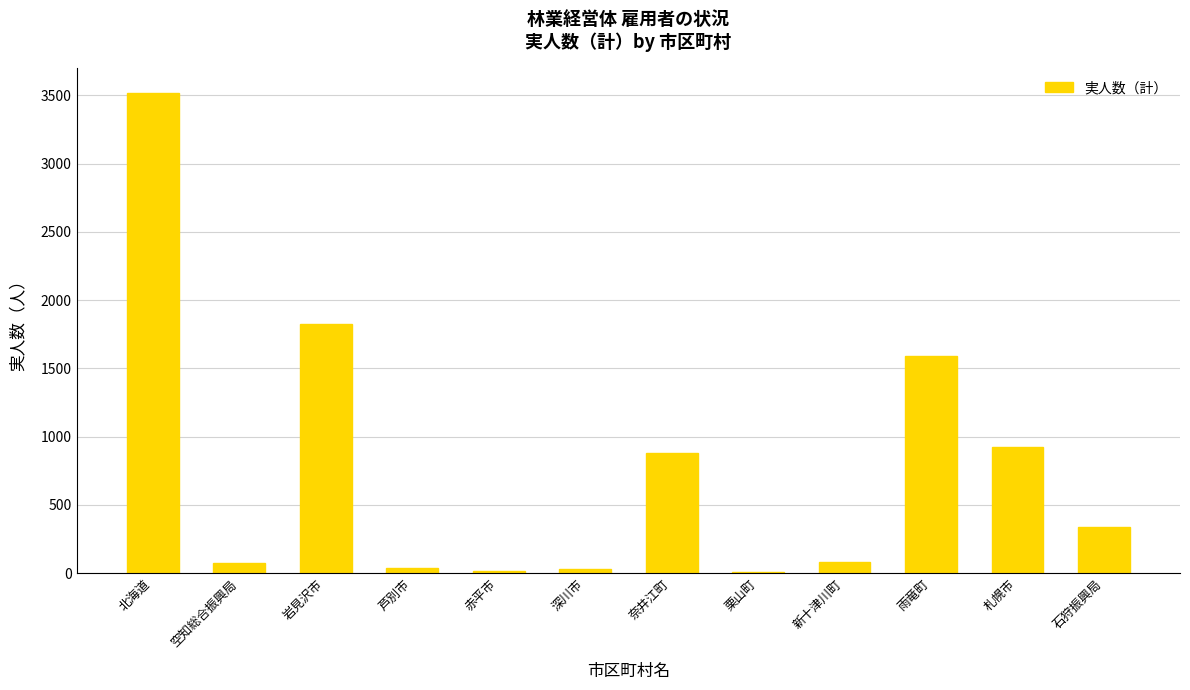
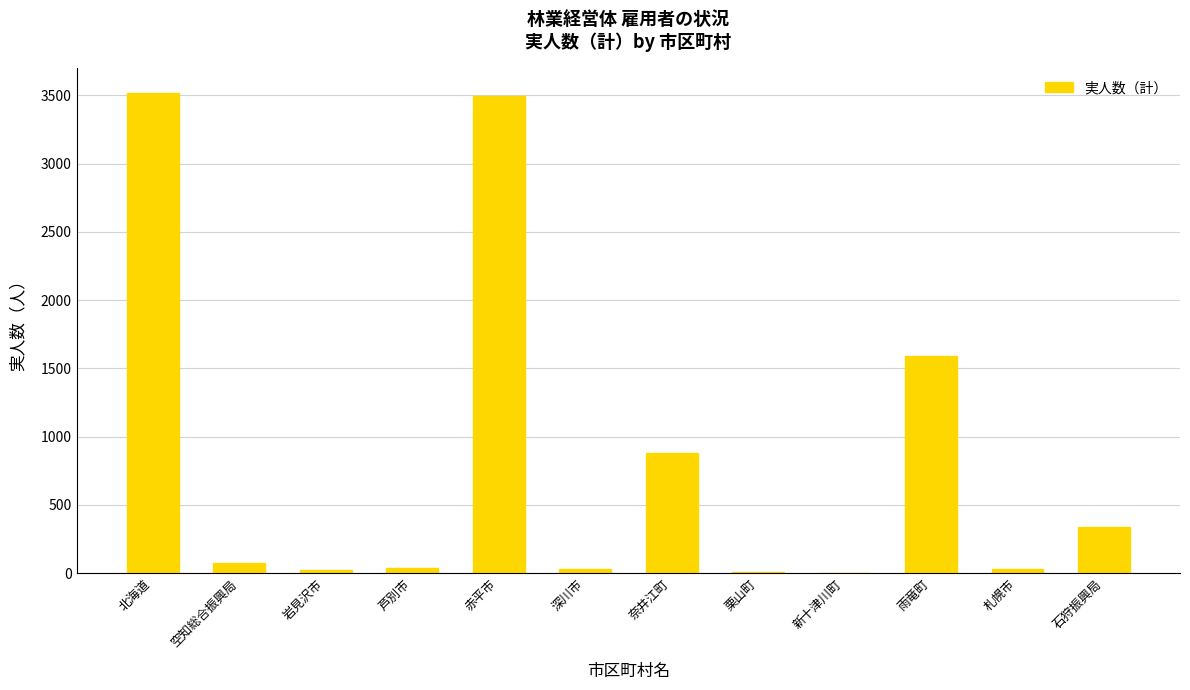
  {
    "北海道": 3520,
    "空知総合振興局": 80,
-   "岩見沢市": 1830,
+   "岩見沢市": 20,
    "芦別市": 40,
-   "赤平市": 20,
+   "赤平市": 3500,
    "深川市": 30,
    "奈井江町": 880,
-   "新十津川町": 80,
+   "新十津川町": 0,
    "雨竜町": 1590,
-   "札幌市": 920,
+   "札幌市": 30,
    "石狩振興局": 340
  }
